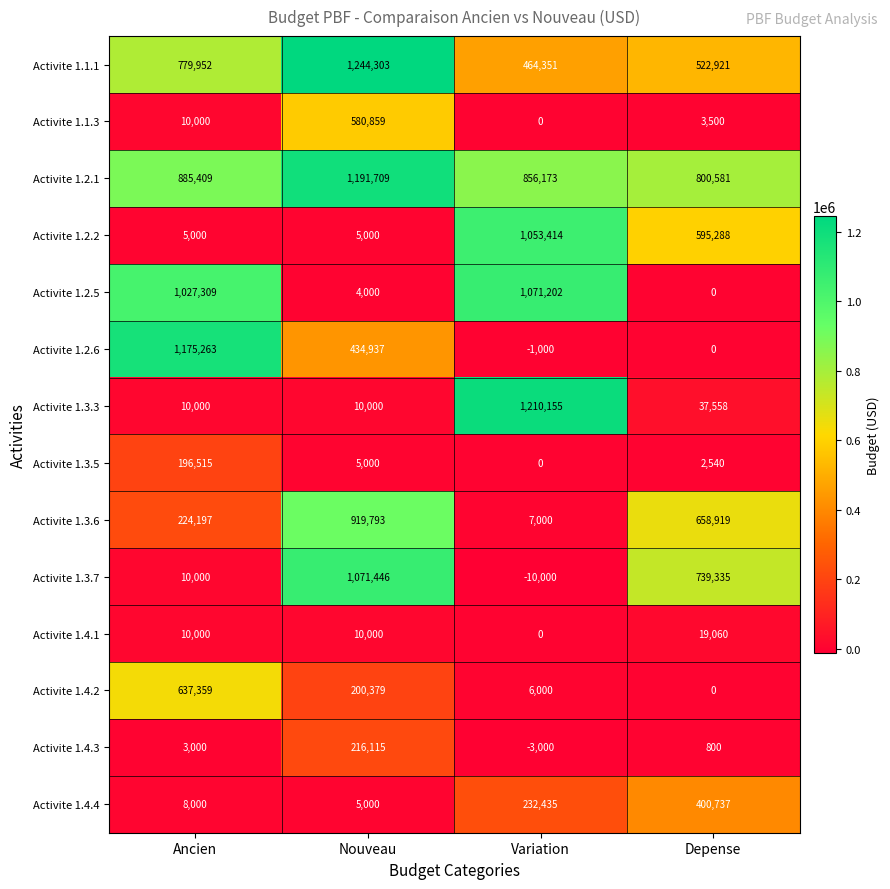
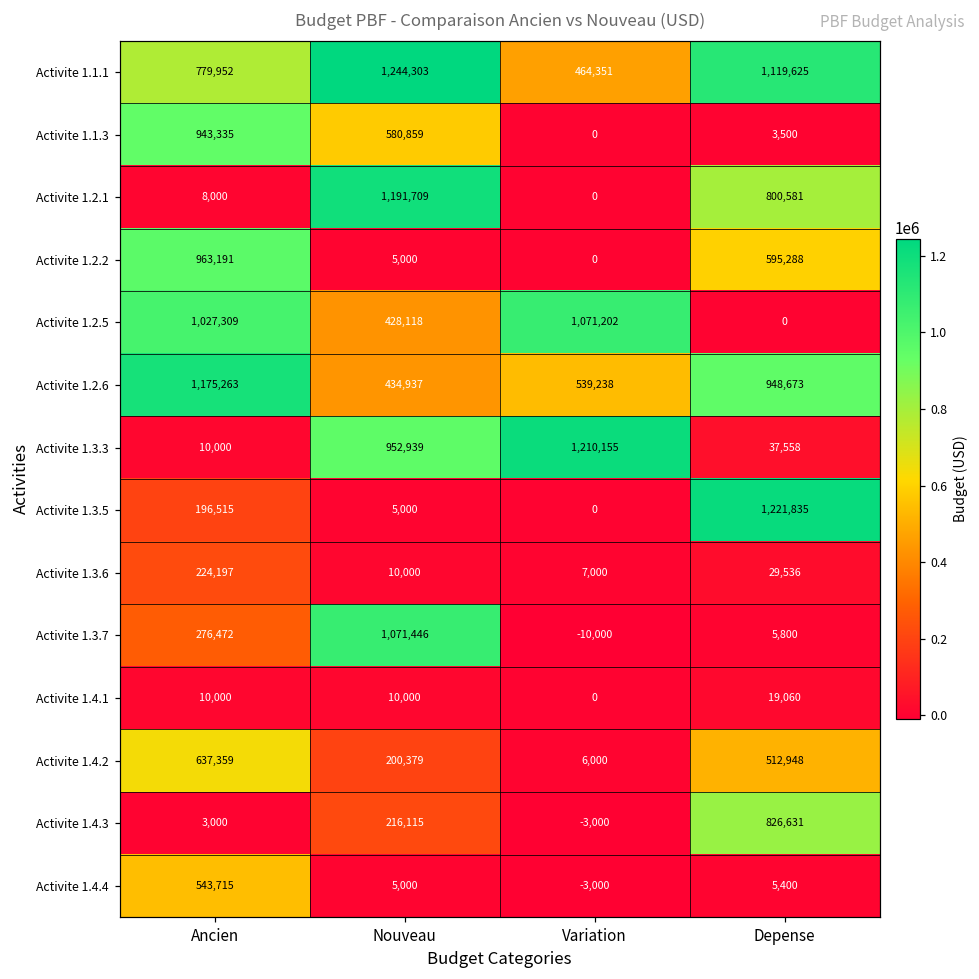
  {
    "Activite 1.1.1": {
      "Ancien": "779,952",
      "Nouveau": "1,244,303",
      "Variation": "464,351",
-     "Depense": "522,921"
+     "Depense": "1,119,625"
    },
    "Activite 1.1.3": {
-     "Ancien": "10,000",
+     "Ancien": "943,335",
      "Nouveau": "580,859",
      "Variation": "0",
      "Depense": "3,500"
    },
    "Activite 1.2.1": {
-     "Ancien": "885,409",
+     "Ancien": "8,000",
      "Nouveau": "1,191,709",
-     "Variation": "856,173",
+     "Variation": "0",
      "Depense": "800,581"
    },
    "Activite 1.2.2": {
-     "Ancien": "5,000",
+     "Ancien": "963,191",
      "Nouveau": "5,000",
-     "Variation": "1,053,414",
+     "Variation": "0",
      "Depense": "595,288"
    },
    "Activite 1.2.5": {
      "Ancien": "1,027,309",
-     "Nouveau": "4,000",
+     "Nouveau": "428,118",
      "Variation": "1,071,202",
      "Depense": "0"
    },
    "Activite 1.2.6": {
      "Ancien": "1,175,263",
      "Nouveau": "434,937",
-     "Variation": "-1,000",
-     "Depense": "0"
+     "Variation": "539,238",
+     "Depense": "948,673"
    },
    "Activite 1.3.3": {
      "Ancien": "10,000",
-     "Nouveau": "10,000",
+     "Nouveau": "952,939",
      "Variation": "1,210,155",
      "Depense": "37,558"
    },
    "Activite 1.3.5": {
      "Ancien": "196,515",
      "Nouveau": "5,000",
      "Variation": "0",
-     "Depense": "2,540"
+     "Depense": "1,221,835"
    },
    "Activite 1.3.6": {
      "Ancien": "224,197",
-     "Nouveau": "919,793",
+     "Nouveau": "10,000",
      "Variation": "7,000",
-     "Depense": "658,919"
+     "Depense": "29,536"
    },
    "Activite 1.3.7": {
-     "Ancien": "10,000",
+     "Ancien": "276,472",
      "Nouveau": "1,071,446",
      "Variation": "-10,000",
-     "Depense": "739,335"
+     "Depense": "5,800"
    },
    "Activite 1.4.1": {
      "Ancien": "10,000",
      "Nouveau": "10,000",
      "Variation": "0",
      "Depense": "19,060"
    },
    "Activite 1.4.2": {
      "Ancien": "637,359",
      "Nouveau": "200,379",
      "Variation": "6,000",
-     "Depense": "0"
+     "Depense": "512,948"
    },
    "Activite 1.4.3": {
      "Ancien": "3,000",
      "Nouveau": "216,115",
      "Variation": "-3,000",
-     "Depense": "800"
+     "Depense": "826,631"
    },
    "Activite 1.4.4": {
-     "Ancien": "8,000",
+     "Ancien": "543,715",
      "Nouveau": "5,000",
-     "Variation": "232,435",
-     "Depense": "400,737"
+     "Variation": "-3,000",
+     "Depense": "5,400"
    }
  }
